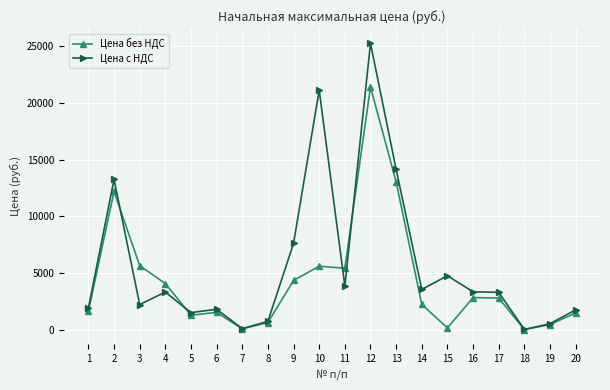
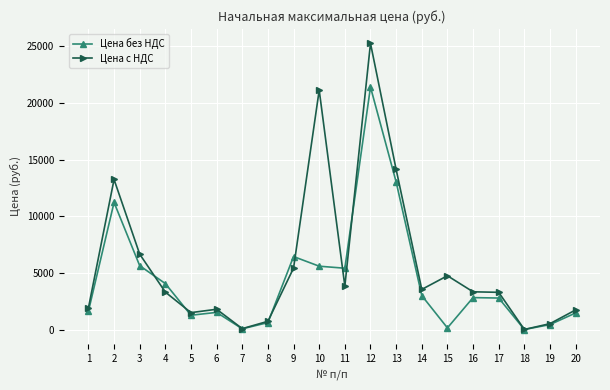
  {
    "Цена без НДС": {
      "1": 1600,
-     "2": 12200,
+     "2": 11200,
      "3": 5700,
      "4": 4100,
      "5": 1300,
      "6": 1500,
-     "9": 4400,
+     "9": 6500,
      "10": 5600,
      "11": 5400,
      "12": 21400,
      "13": 13000,
-     "14": 2200,
+     "14": 3000,
      "15": 200,
      "16": 2800,
      "17": 2800,
      "20": 1500
    },
    "Цена с НДС": {
      "1": 1900,
      "2": 13300,
-     "3": 2200,
+     "3": 6700,
      "4": 3300,
      "5": 1500,
      "6": 1800,
-     "9": 7600,
+     "9": 5400,
      "10": 21100,
      "11": 3900,
      "12": 25300,
      "13": 14200,
      "14": 3600,
      "15": 4800,
      "16": 3400,
      "17": 3300,
      "20": 1800
    }
  }
